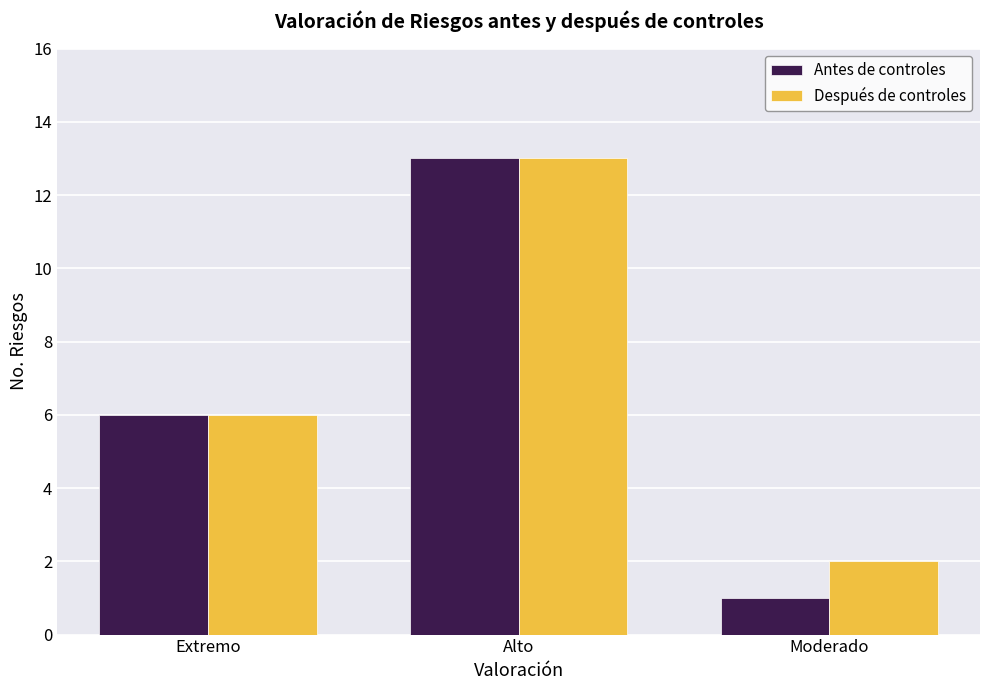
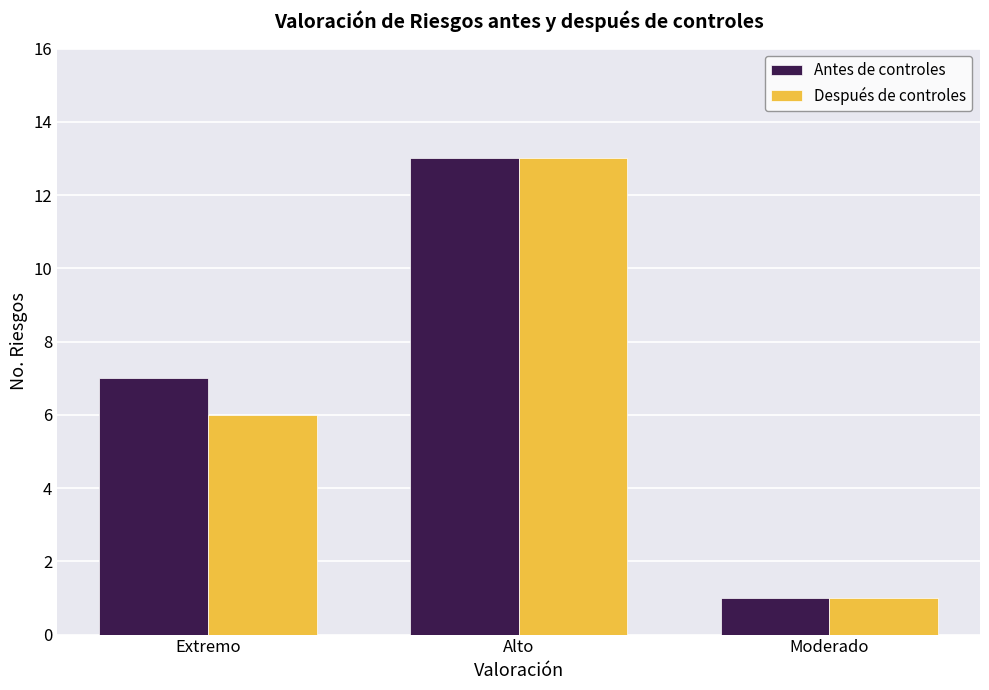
  {
    "Antes de controles": {
-     "Extremo": 6,
+     "Extremo": 7,
      "Alto": 13,
      "Moderado": 1
    },
    "Después de controles": {
      "Extremo": 6,
      "Alto": 13,
-     "Moderado": 2
+     "Moderado": 1
    }
  }
